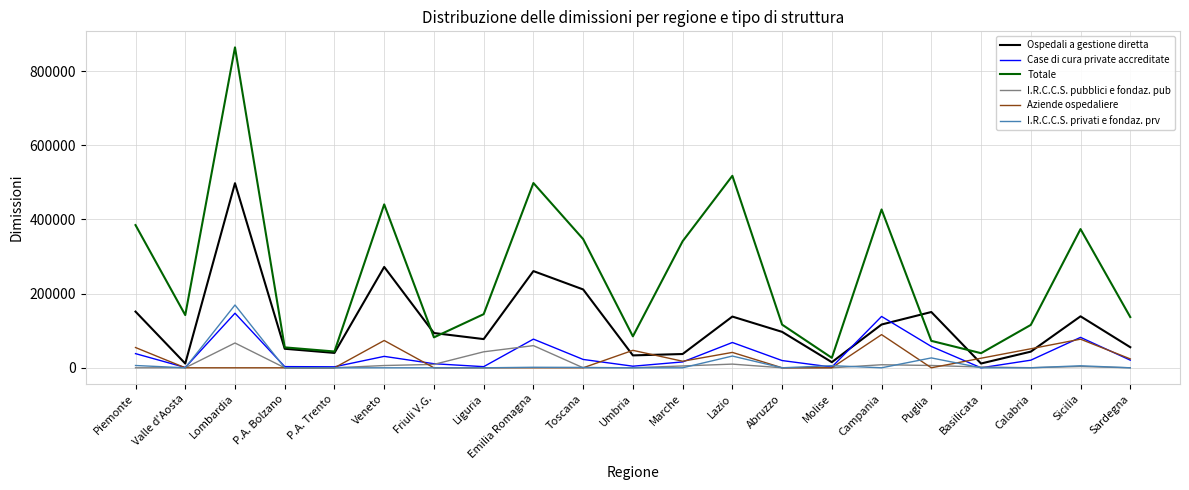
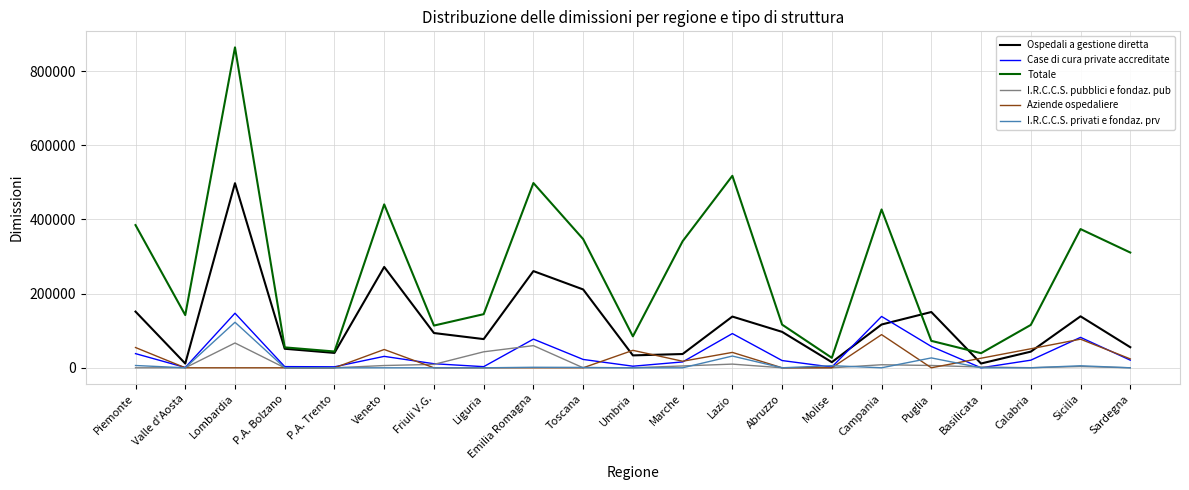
  {
    "Ospedali a gestione diretta": {
      "Piemonte": 150000,
      "Valle d'Aosta": 10000,
      "Lombardia": 500000,
      "Veneto": 270000,
      "Friuli V.G.": 90000,
      "Liguria": 80000,
      "Emilia Romagna": 260000,
      "Toscana": 210000,
      "Umbria": 30000,
      "Marche": 40000,
      "Lazio": 140000,
      "Abruzzo": 100000,
      "Molise": 20000,
      "Campania": 120000,
      "Puglia": 150000,
      "Basilicata": 10000,
      "Calabria": 40000,
      "Sicilia": 140000,
      "Sardegna": 60000
    },
    "Case di cura private accreditate": {
      "Piemonte": 40000,
      "Lombardia": 150000,
      "Veneto": 30000,
      "Emilia Romagna": 80000,
      "Toscana": 20000,
-     "Lazio": 70000,
+     "Lazio": 90000,
      "Abruzzo": 20000,
      "Campania": 140000,
      "Puglia": 60000,
      "Calabria": 20000
    },
    "Totale": {
      "Piemonte": 380000,
      "Valle d'Aosta": 140000,
      "Lombardia": 860000,
      "Veneto": 440000,
-     "Friuli V.G.": 80000,
+     "Friuli V.G.": 110000,
      "Liguria": 140000,
      "Emilia Romagna": 500000,
      "Toscana": 350000,
      "Umbria": 80000,
      "Marche": 340000,
      "Lazio": 520000,
      "Abruzzo": 120000,
      "Molise": 30000,
      "Campania": 430000,
      "Puglia": 70000,
      "Basilicata": 40000,
      "Calabria": 120000,
      "Sicilia": 370000,
-     "Sardegna": 140000
+     "Sardegna": 310000
    },
    "I.R.C.C.S. pubblici e fondaz. pub": {
      "Lombardia": 70000,
      "Liguria": 40000,
      "Emilia Romagna": 60000,
      "Lazio": 10000,
      "Campania": 10000
    },
    "Aziende ospedaliere": {
      "Piemonte": 50000,
      "Lombardia": 0,
-     "Veneto": 70000,
+     "Veneto": 50000,
      "Umbria": 50000,
      "Lazio": 40000,
      "Campania": 90000,
      "Basilicata": 30000,
      "Calabria": 50000
    },
    "I.R.C.C.S. privati e fondaz. prv": {
-     "Lombardia": 170000,
+     "Lombardia": 120000,
      "Lazio": 30000,
      "Campania": 0,
      "Puglia": 30000
    }
  }
